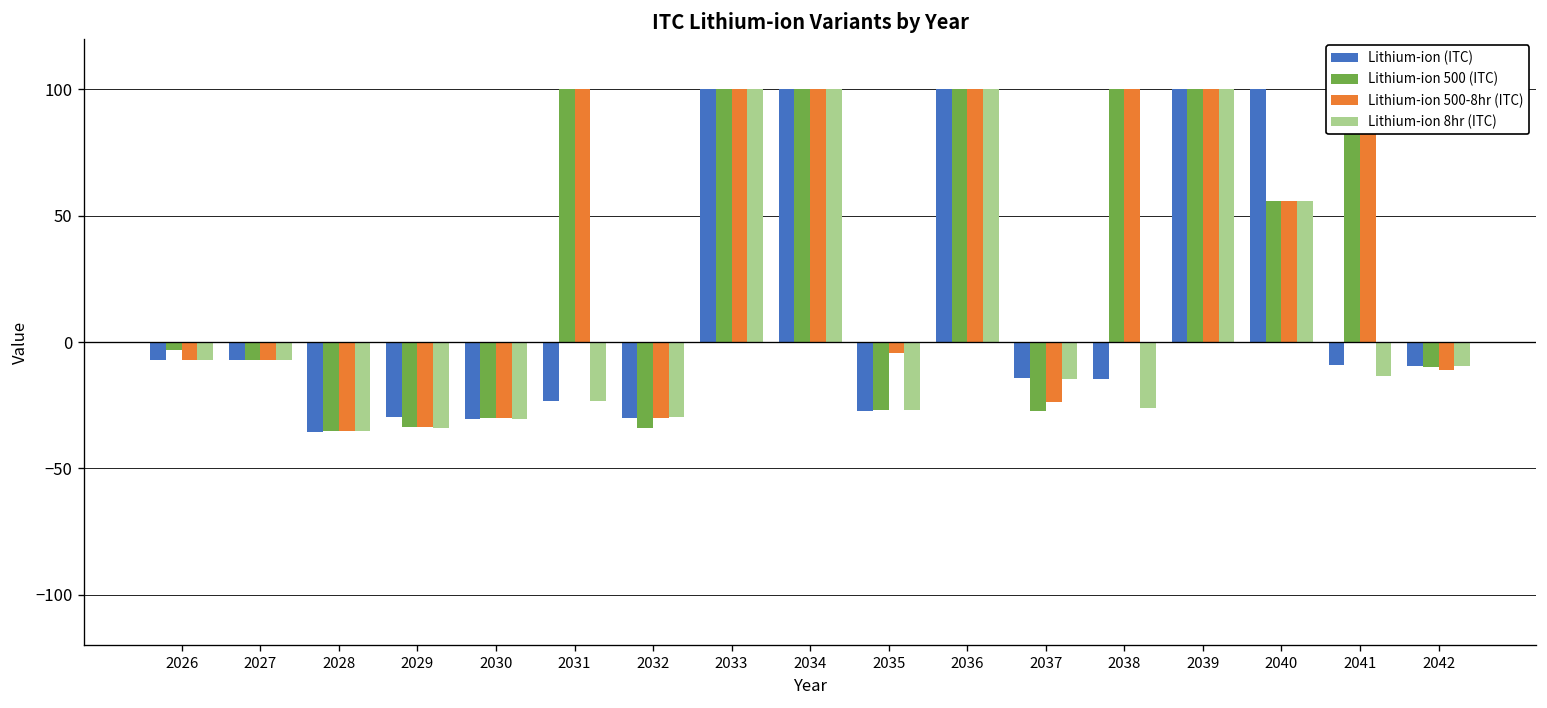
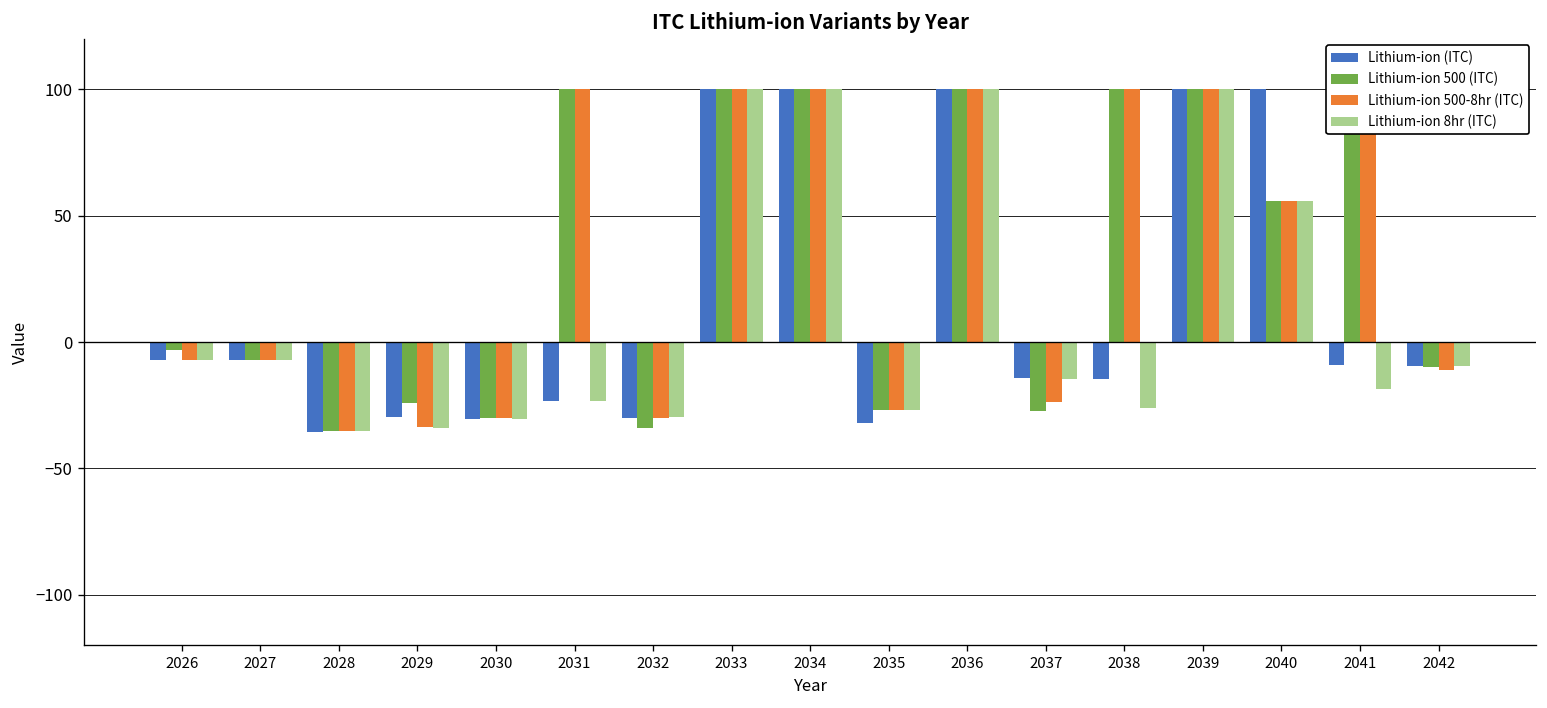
  {
    "Lithium-ion (ITC)": {
      "2026": -7,
      "2027": -7,
      "2028": -35,
      "2029": -30,
      "2030": -30,
      "2031": -23,
      "2032": -30,
      "2033": 100,
      "2034": 100,
-     "2035": -27,
+     "2035": -32,
      "2036": 100,
      "2037": -14,
      "2038": -15,
      "2039": 100,
      "2040": 100,
      "2041": -9,
      "2042": -9
    },
    "Lithium-ion 500 (ITC)": {
      "2026": -3,
      "2027": -7,
      "2028": -35,
-     "2029": -34,
+     "2029": -24,
      "2030": -30,
      "2031": 100,
      "2032": -34,
      "2033": 100,
      "2034": 100,
      "2035": -27,
      "2036": 100,
      "2037": -27,
      "2038": 100,
      "2039": 100,
      "2040": 56,
      "2042": -10
    },
    "Lithium-ion 500-8hr (ITC)": {
      "2026": -7,
      "2027": -7,
      "2028": -35,
      "2029": -34,
      "2030": -30,
      "2031": 100,
      "2032": -30,
      "2033": 100,
      "2034": 100,
-     "2035": -4,
+     "2035": -27,
      "2036": 100,
      "2037": -24,
      "2038": 100,
      "2039": 100,
      "2040": 56,
      "2042": -11
    },
    "Lithium-ion 8hr (ITC)": {
      "2026": -7,
      "2027": -7,
      "2028": -35,
      "2029": -34,
      "2030": -30,
      "2031": -23,
      "2032": -30,
      "2033": 100,
      "2034": 100,
      "2035": -27,
      "2036": 100,
      "2037": -15,
      "2038": -26,
      "2039": 100,
      "2040": 56,
-     "2041": -14,
+     "2041": -19,
      "2042": -10
    }
  }
